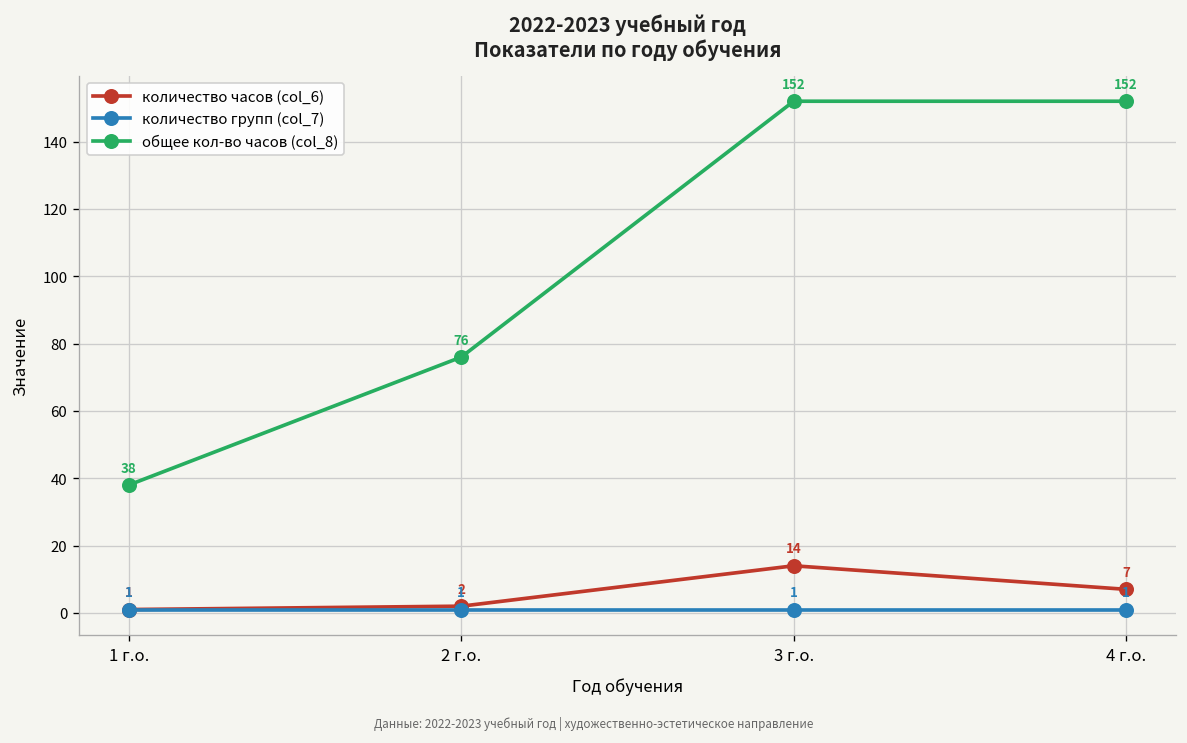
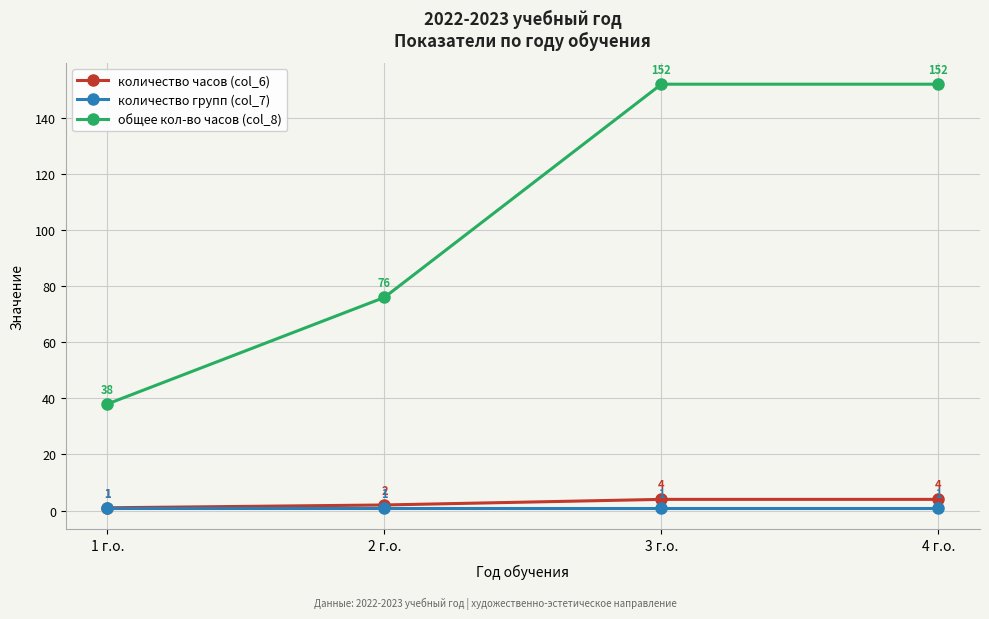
  {
    "количество часов (col_6)": {
-     "3 г.о.": 14,
-     "4 г.о.": 7
+     "3 г.о.": 4,
+     "4 г.о.": 4
    },
    "количество групп (col_7)": {
      "3 г.о.": 1
    },
    "общее кол-во часов (col_8)": {
      "1 г.о.": 38,
      "2 г.о.": 76,
      "3 г.о.": 152,
      "4 г.о.": 152
    }
  }
